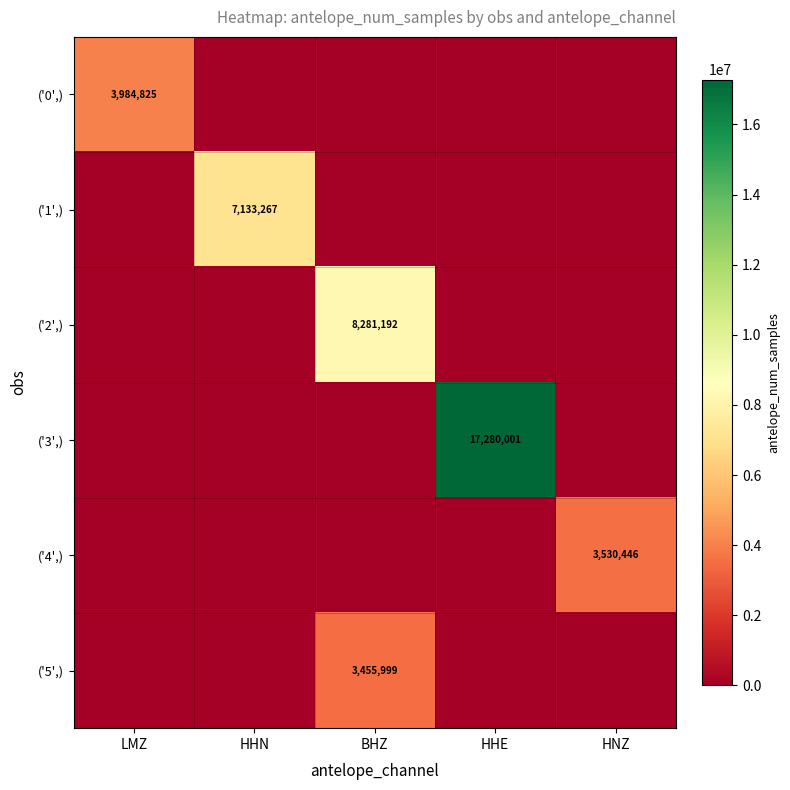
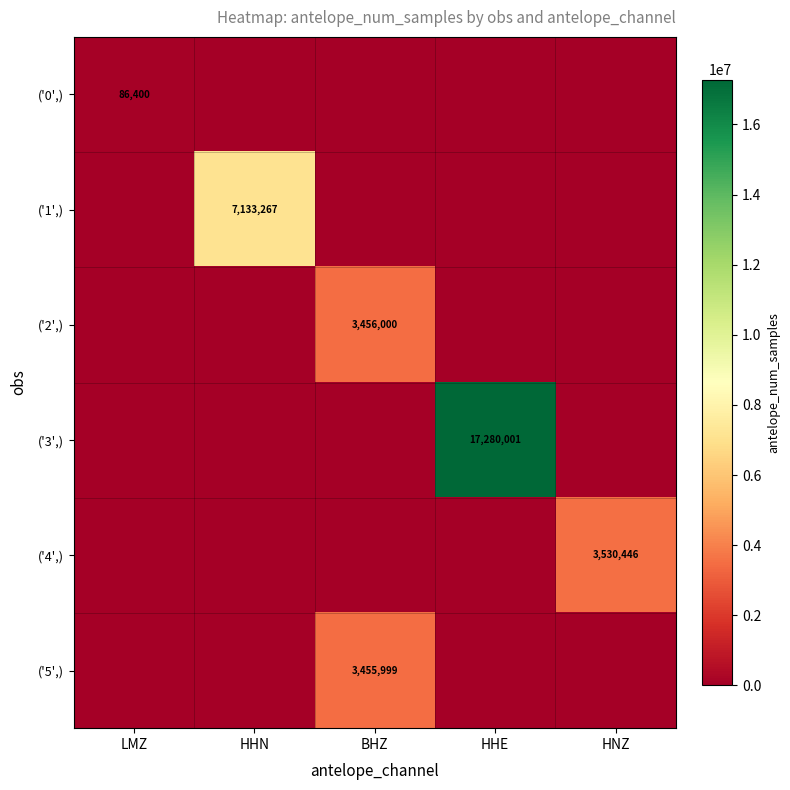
  {
    "('0',)": {
-     "LMZ": "3,984,825"
+     "LMZ": "86,400"
    },
    "('1',)": {
      "HHN": "7,133,267"
    },
    "('2',)": {
-     "BHZ": "8,281,192"
+     "BHZ": "3,456,000"
    },
    "('3',)": {
      "HHE": "17,280,001"
    },
    "('4',)": {
      "HNZ": "3,530,446"
    },
    "('5',)": {
      "BHZ": "3,455,999"
    }
  }
